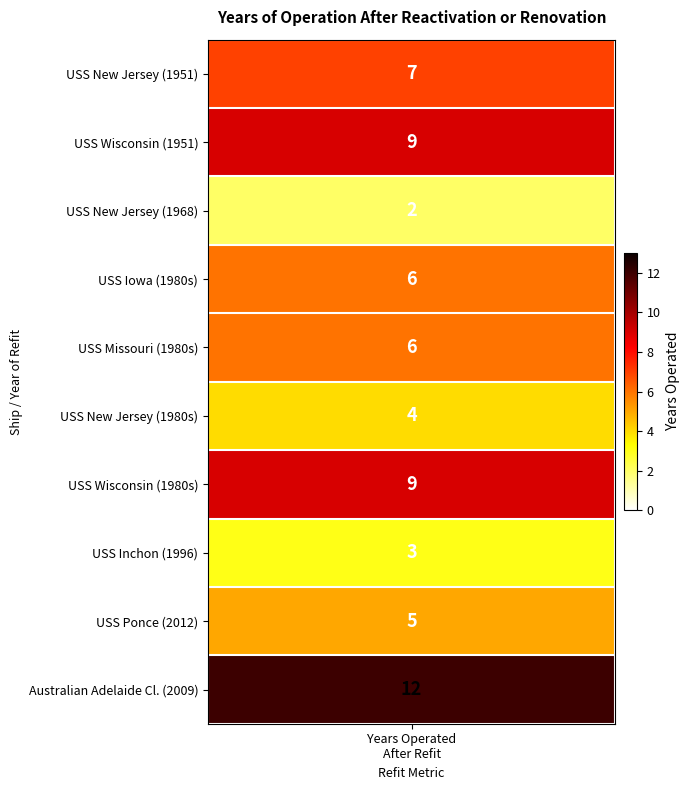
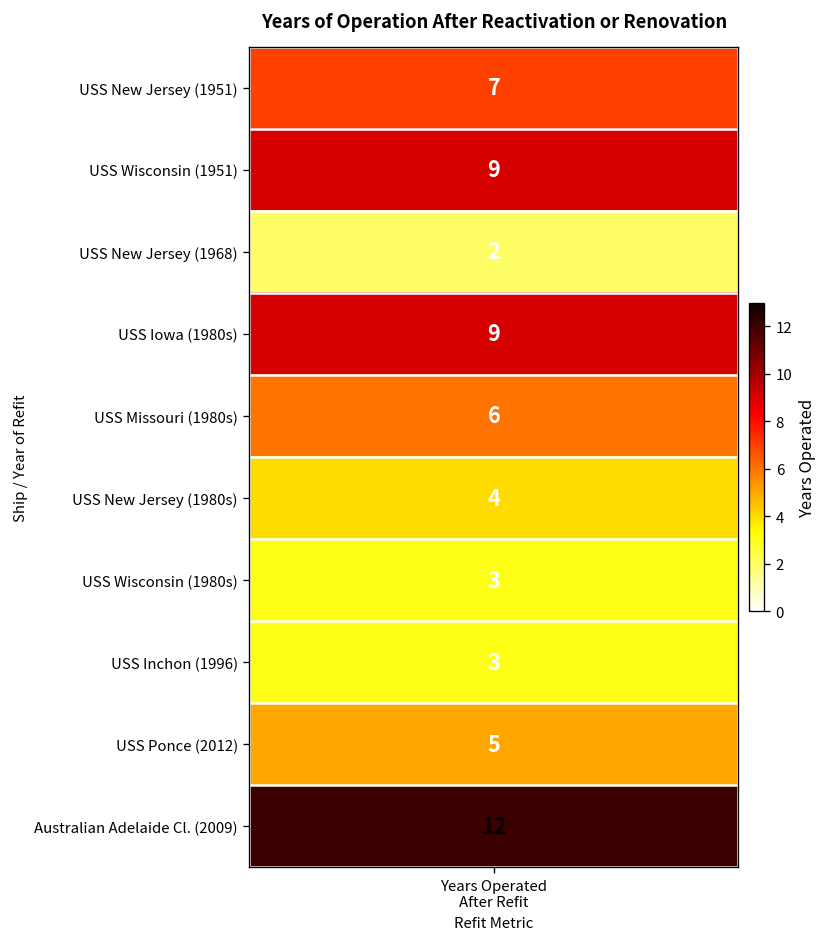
  {
    "USS New Jersey (1951)": {
      "Years Operated After Refit": 7
    },
    "USS Wisconsin (1951)": {
      "Years Operated After Refit": 9
    },
    "USS New Jersey (1968)": {
      "Years Operated After Refit": 2
    },
    "USS Iowa (1980s)": {
-     "Years Operated After Refit": 6
+     "Years Operated After Refit": 9
    },
    "USS Missouri (1980s)": {
      "Years Operated After Refit": 6
    },
    "USS New Jersey (1980s)": {
      "Years Operated After Refit": 4
    },
    "USS Wisconsin (1980s)": {
-     "Years Operated After Refit": 9
+     "Years Operated After Refit": 3
    },
    "USS Inchon (1996)": {
      "Years Operated After Refit": 3
    },
    "USS Ponce (2012)": {
      "Years Operated After Refit": 5
    },
    "Australian Adelaide Cl. (2009)": {
      "Years Operated After Refit": 12
    }
  }
